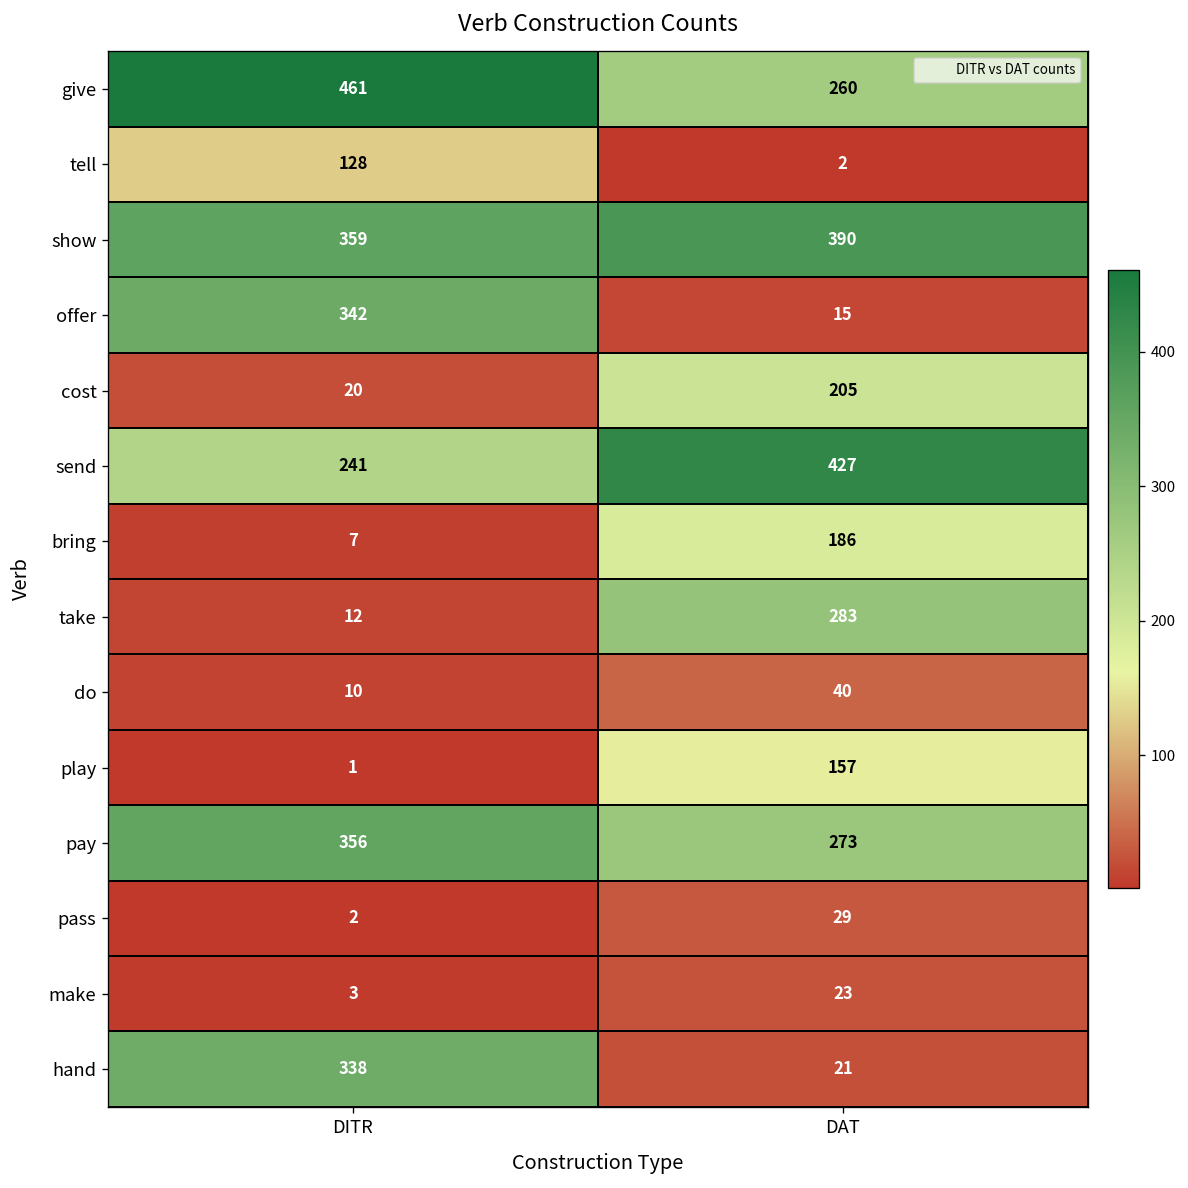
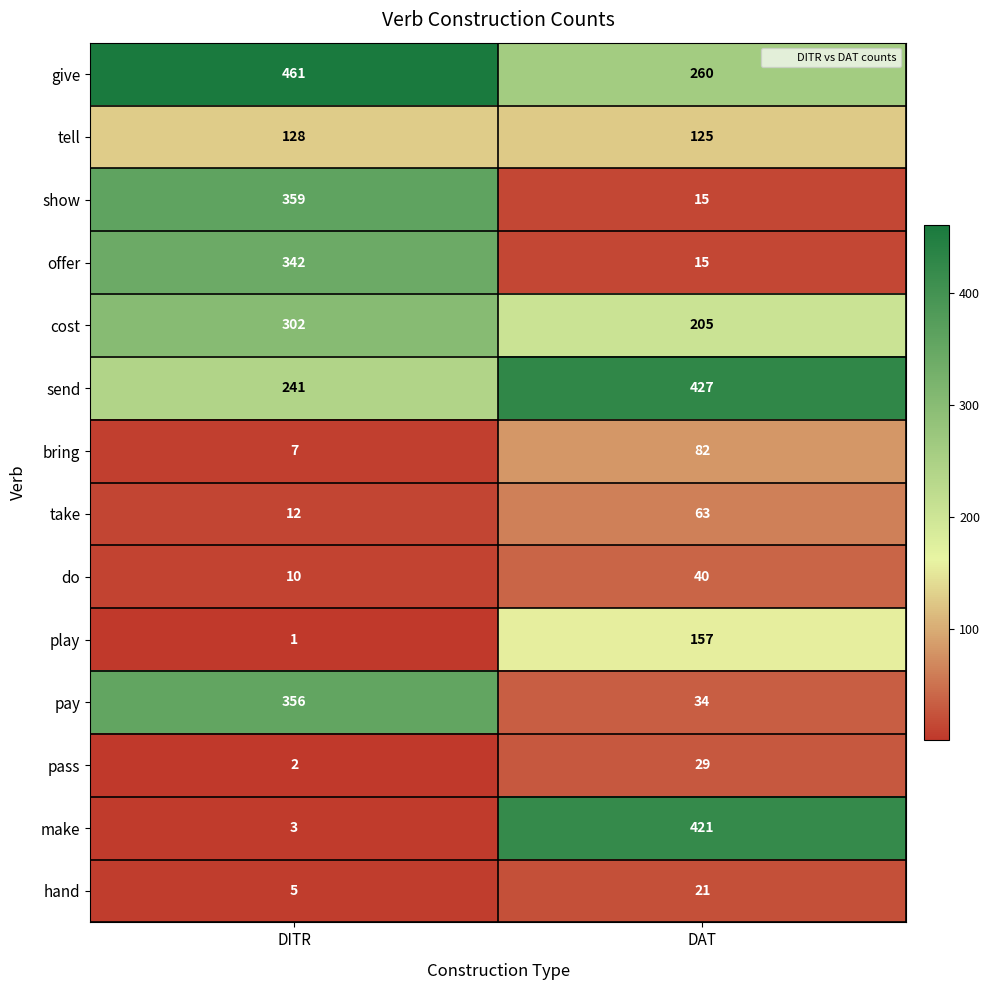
  {
    "give": {
      "DITR": 461,
      "DAT": 260
    },
    "tell": {
      "DITR": 128,
-     "DAT": 2
+     "DAT": 125
    },
    "show": {
      "DITR": 359,
-     "DAT": 390
+     "DAT": 15
    },
    "offer": {
      "DITR": 342,
      "DAT": 15
    },
    "cost": {
-     "DITR": 20,
+     "DITR": 302,
      "DAT": 205
    },
    "send": {
      "DITR": 241,
      "DAT": 427
    },
    "bring": {
      "DITR": 7,
-     "DAT": 186
+     "DAT": 82
    },
    "take": {
      "DITR": 12,
-     "DAT": 283
+     "DAT": 63
    },
    "do": {
      "DITR": 10,
      "DAT": 40
    },
    "play": {
      "DITR": 1,
      "DAT": 157
    },
    "pay": {
      "DITR": 356,
-     "DAT": 273
+     "DAT": 34
    },
    "pass": {
      "DITR": 2,
      "DAT": 29
    },
    "make": {
      "DITR": 3,
-     "DAT": 23
+     "DAT": 421
    },
    "hand": {
-     "DITR": 338,
+     "DITR": 5,
      "DAT": 21
    }
  }
